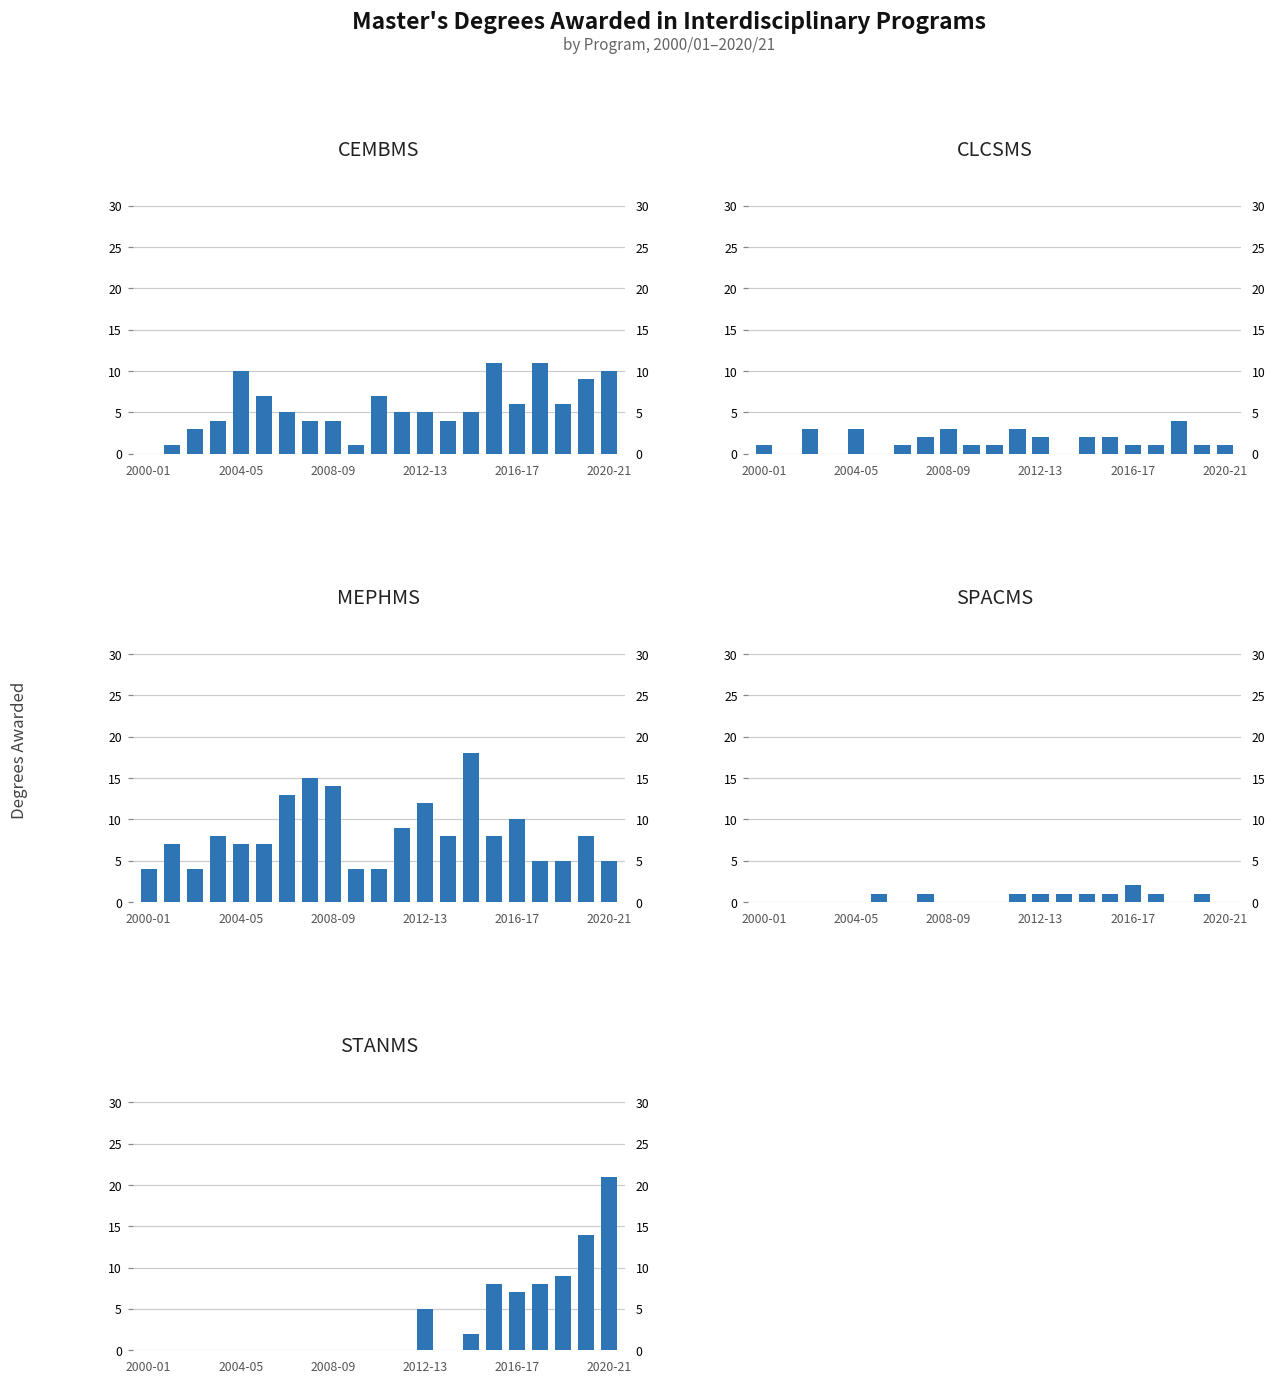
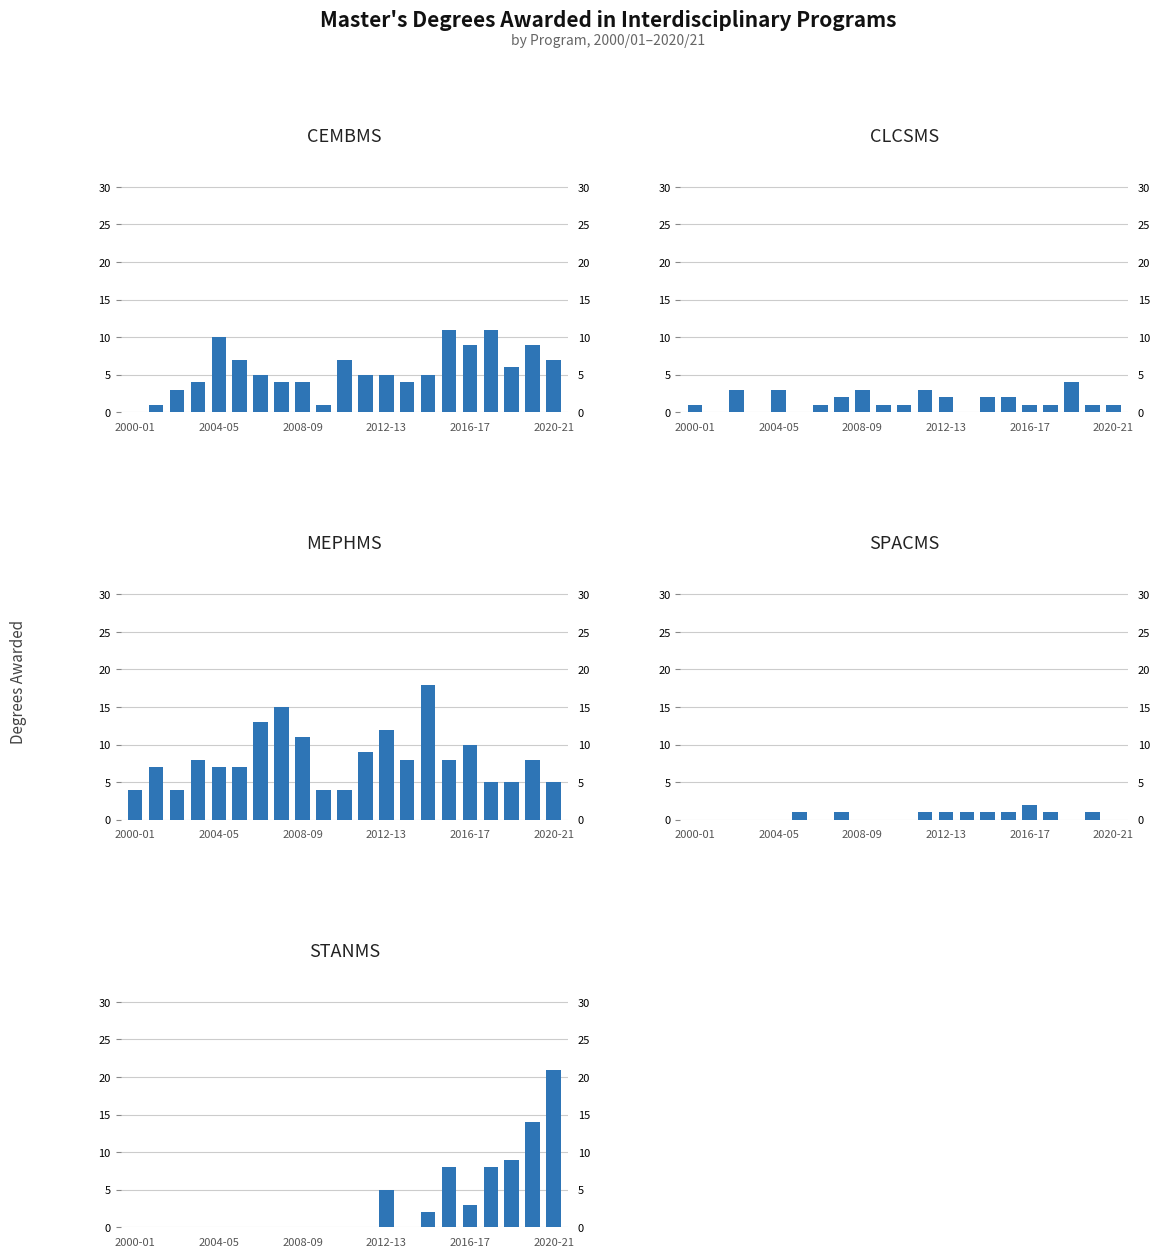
  {
    "CEMBMS": {
      "2000-01": 0,
      "2004-05": 10,
      "2008-09": 4,
      "2012-13": 5,
-     "2016-17": 6,
-     "2020-21": 10
+     "2016-17": 9,
+     "2020-21": 7
    },
    "CLCSMS": {
      "2000-01": 1,
      "2004-05": 3,
      "2008-09": 3,
      "2012-13": 2,
      "2016-17": 1,
      "2020-21": 1
    },
    "MEPHMS": {
      "2000-01": 4,
      "2004-05": 7,
-     "2008-09": 14,
+     "2008-09": 11,
      "2012-13": 12,
      "2016-17": 10,
      "2020-21": 5
    },
    "SPACMS": {
      "2000-01": 0,
      "2004-05": 0,
      "2008-09": 0,
      "2012-13": 1,
      "2016-17": 2,
      "2020-21": 0
    },
    "STANMS": {
      "2000-01": 0,
      "2004-05": 0,
      "2008-09": 0,
      "2012-13": 5,
-     "2016-17": 7,
+     "2016-17": 3,
      "2020-21": 21
    }
  }
